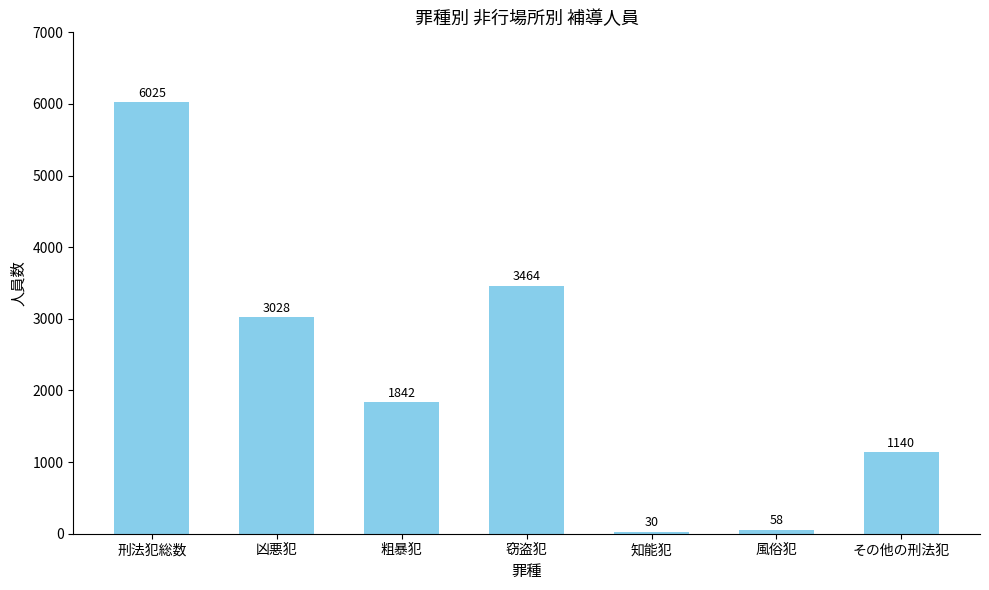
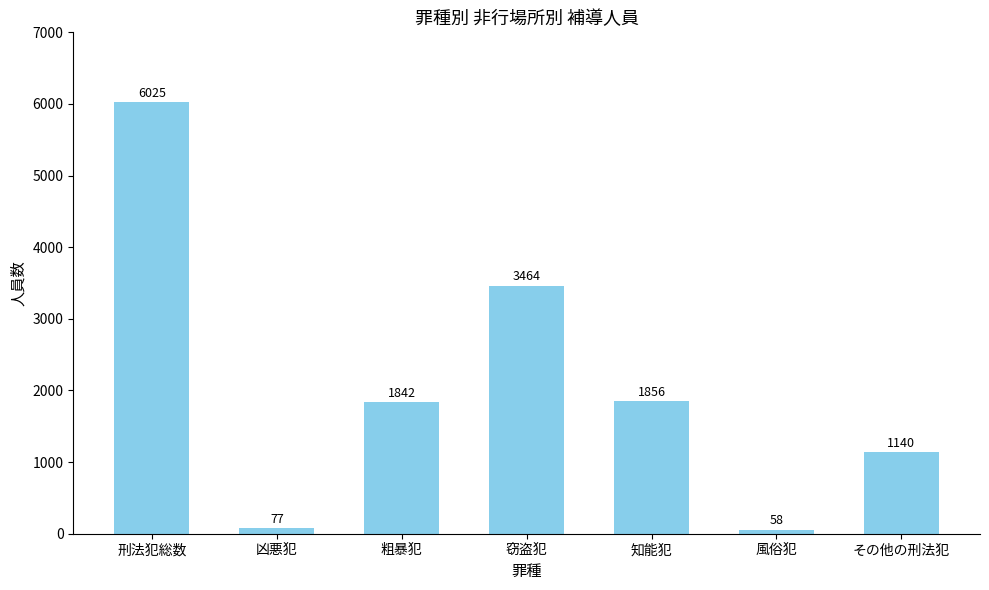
  {
    "刑法犯総数": 6025,
-   "凶悪犯": 3028,
+   "凶悪犯": 77,
    "粗暴犯": 1842,
    "窃盗犯": 3464,
-   "知能犯": 30,
+   "知能犯": 1856,
    "風俗犯": 58,
    "その他の刑法犯": 1140
  }
